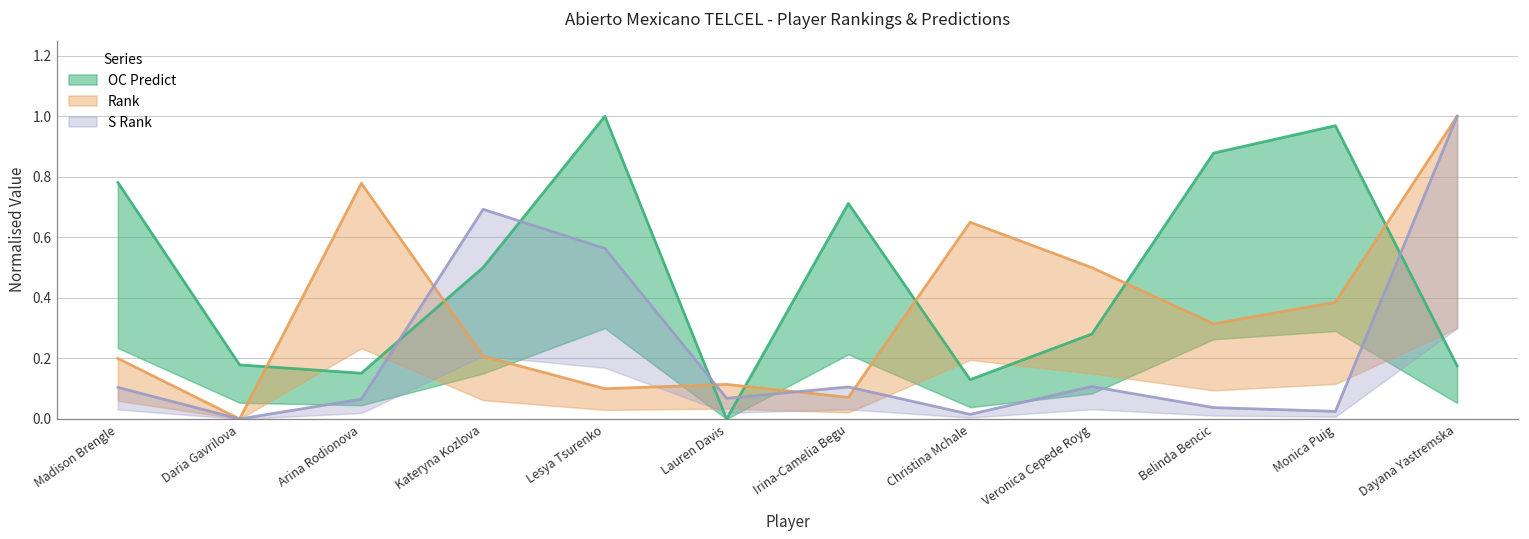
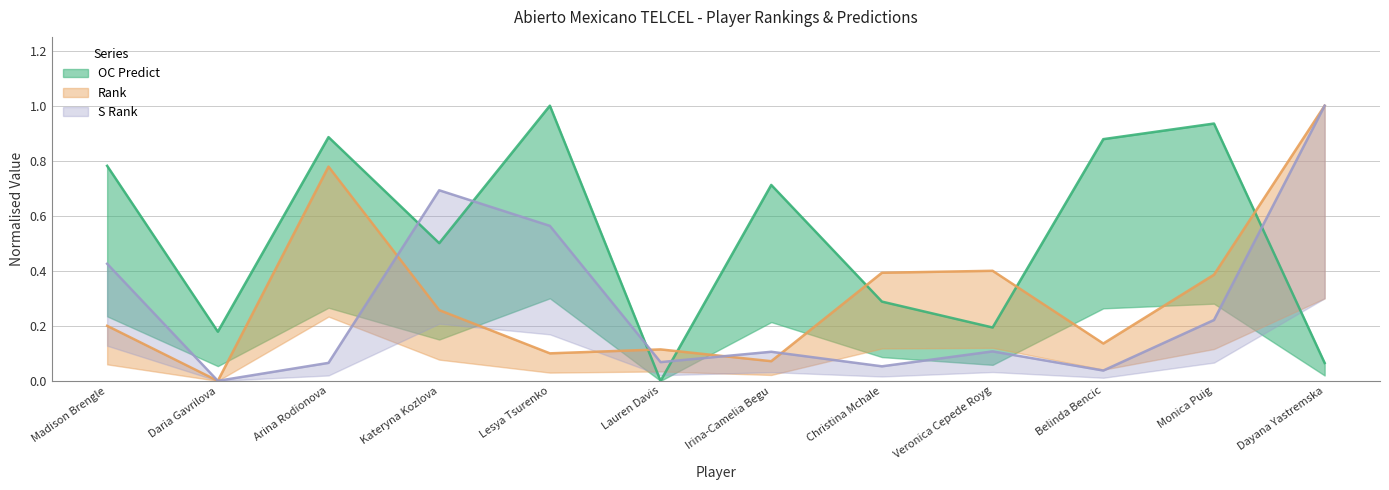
  {
    "OC Predict": {
      "Madison Brengle": 0.78,
      "Daria Gavrilova": 0.18,
-     "Arina Rodionova": 0.15,
+     "Arina Rodionova": 0.89,
      "Kateryna Kozlova": 0.50,
      "Lesya Tsurenko": 1.00,
      "Lauren Davis": 0.00,
      "Irina-Camelia Begu": 0.71,
-     "Christina Mchale": 0.13,
-     "Veronica Cepede Royg": 0.28,
+     "Christina Mchale": 0.29,
+     "Veronica Cepede Royg": 0.19,
      "Belinda Bencic": 0.88,
-     "Monica Puig": 0.97,
-     "Dayana Yastremska": 0.18
+     "Monica Puig": 0.94,
+     "Dayana Yastremska": 0.06
    },
    "Rank": {
      "Madison Brengle": 0.20,
      "Arina Rodionova": 0.78,
-     "Kateryna Kozlova": 0.21,
+     "Kateryna Kozlova": 0.26,
      "Lesya Tsurenko": 0.10,
      "Lauren Davis": 0.11,
      "Irina-Camelia Begu": 0.07,
-     "Christina Mchale": 0.65,
-     "Veronica Cepede Royg": 0.50,
-     "Belinda Bencic": 0.31,
+     "Christina Mchale": 0.39,
+     "Veronica Cepede Royg": 0.40,
+     "Belinda Bencic": 0.14,
      "Monica Puig": 0.39
    },
    "S Rank": {
-     "Madison Brengle": 0.10,
+     "Madison Brengle": 0.43,
      "Arina Rodionova": 0.07,
      "Kateryna Kozlova": 0.69,
      "Lesya Tsurenko": 0.56,
      "Lauren Davis": 0.07,
      "Irina-Camelia Begu": 0.11,
-     "Christina Mchale": 0.02,
+     "Christina Mchale": 0.05,
      "Veronica Cepede Royg": 0.11,
      "Belinda Bencic": 0.04,
-     "Monica Puig": 0.03
+     "Monica Puig": 0.22
    }
  }
